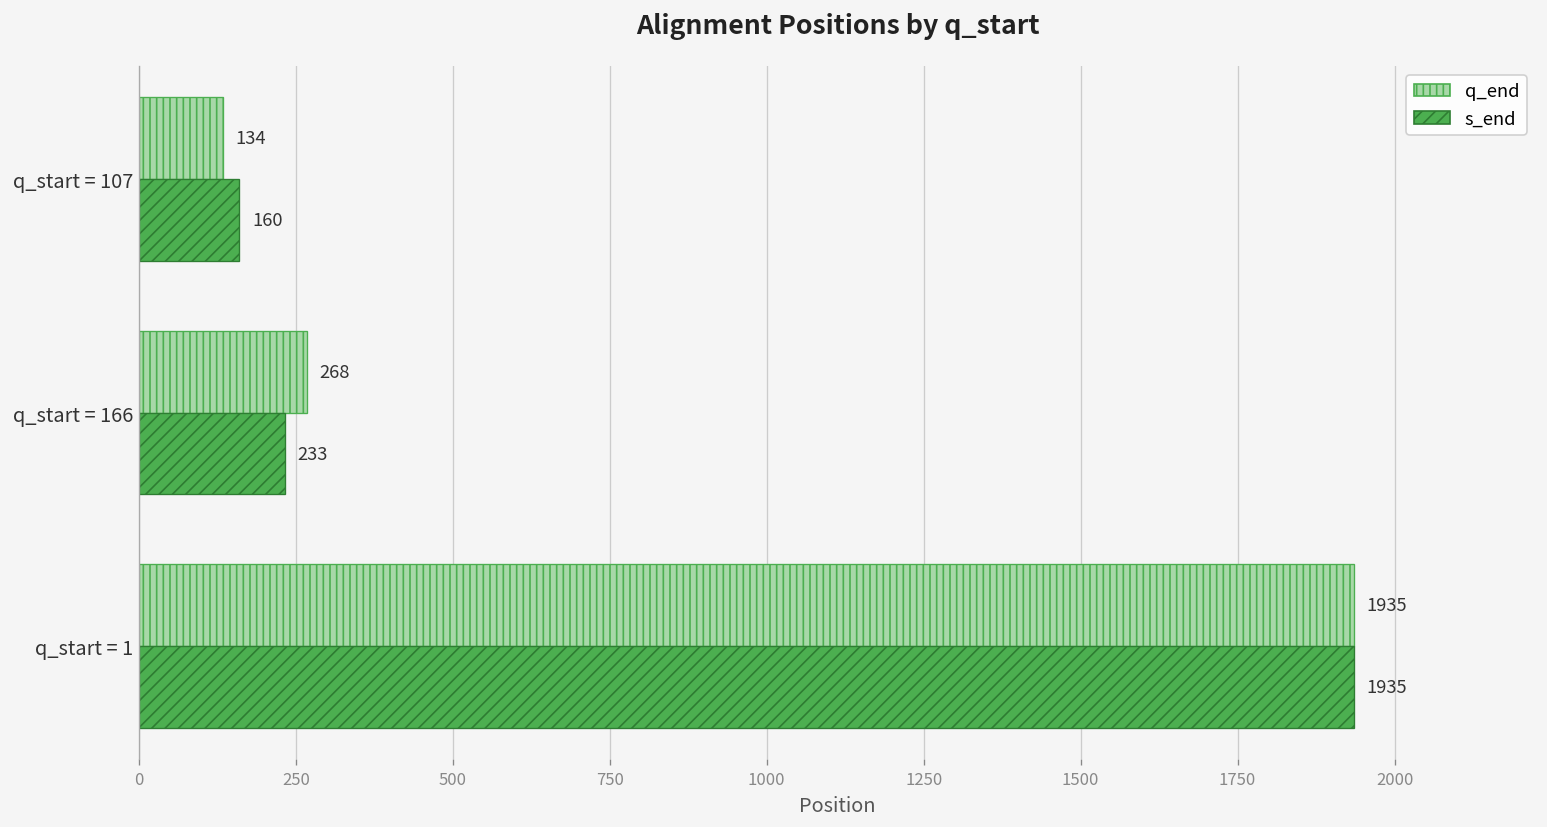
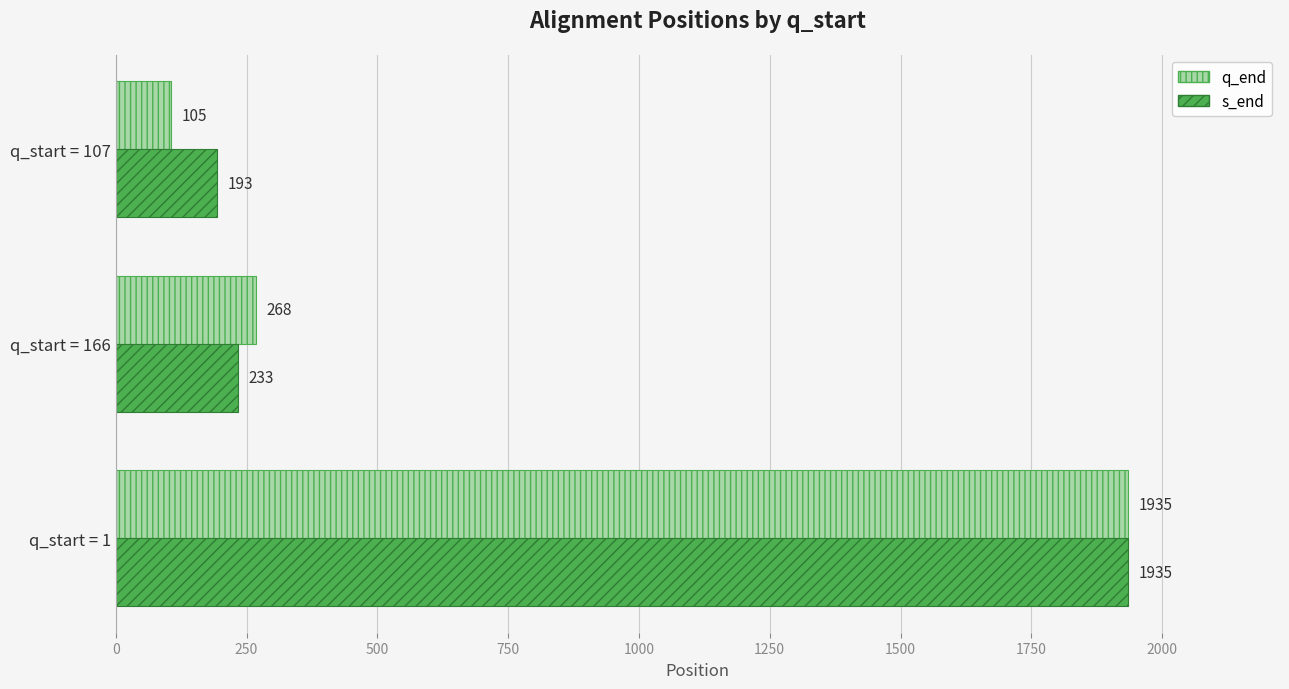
  {
    "q_end": {
-     "q_start = 107": 134,
+     "q_start = 107": 105,
      "q_start = 166": 268,
      "q_start = 1": 1935
    },
    "s_end": {
-     "q_start = 107": 160,
+     "q_start = 107": 193,
      "q_start = 166": 233,
      "q_start = 1": 1935
    }
  }
